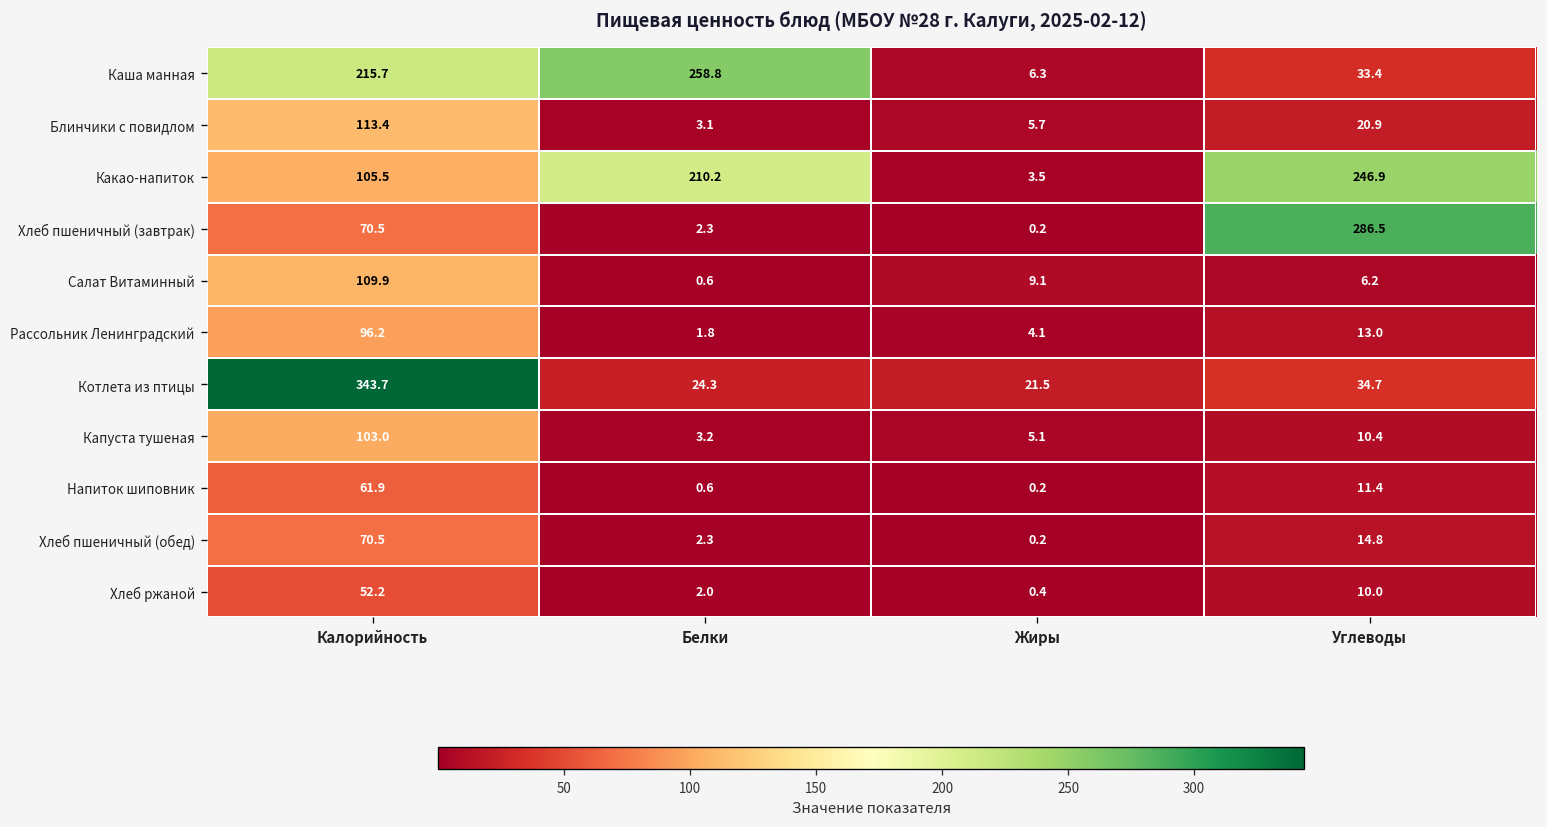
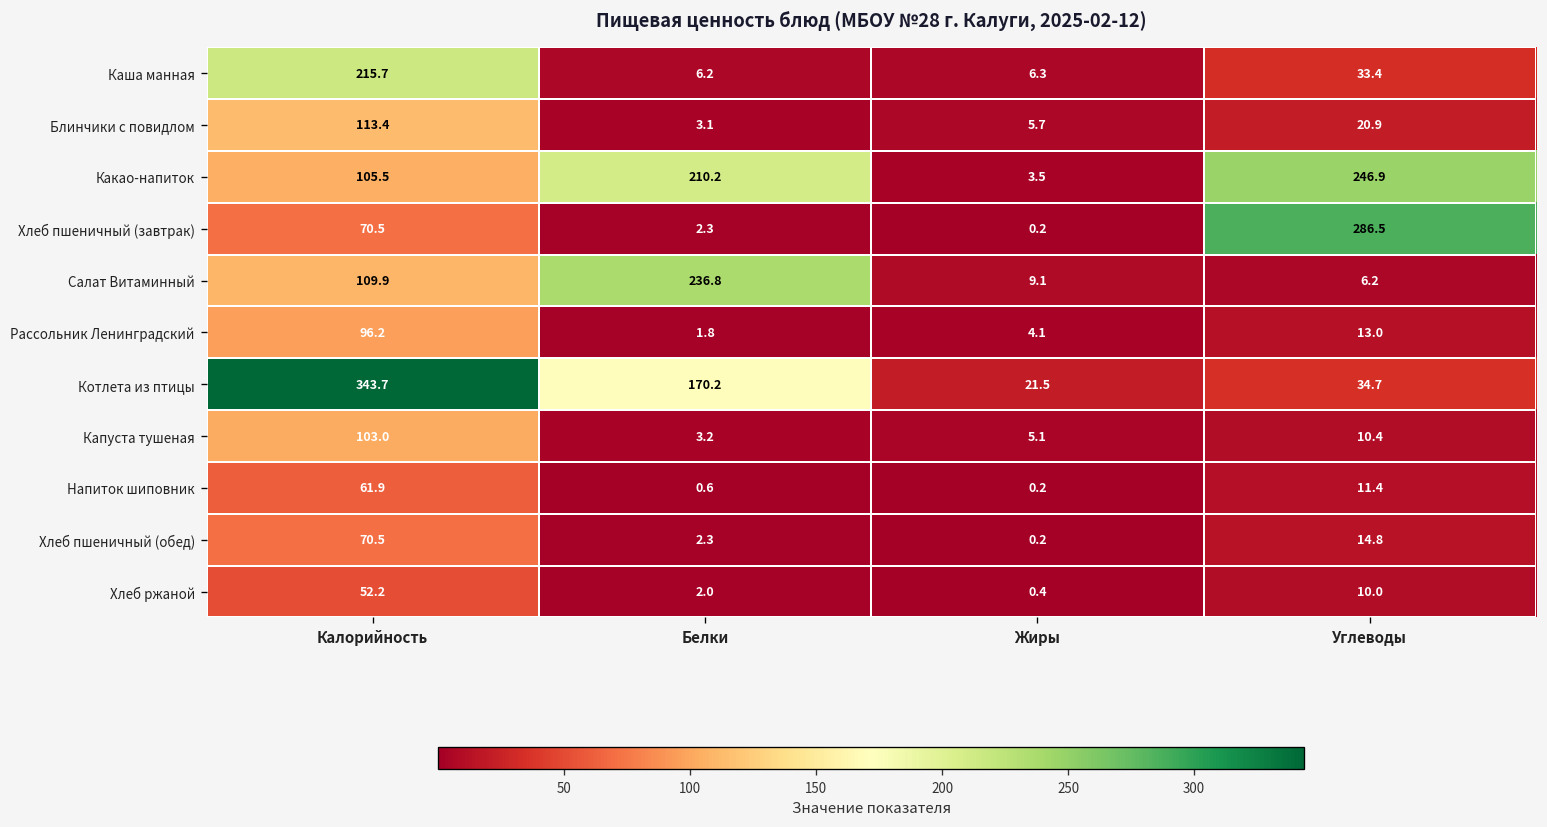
  {
    "Каша манная": {
      "Калорийность": 215.7,
-     "Белки": 258.8,
+     "Белки": 6.2,
      "Жиры": 6.3,
      "Углеводы": 33.4
    },
    "Блинчики с повидлом": {
      "Калорийность": 113.4,
      "Белки": 3.1,
      "Жиры": 5.7,
      "Углеводы": 20.9
    },
    "Какао-напиток": {
      "Калорийность": 105.5,
      "Белки": 210.2,
      "Жиры": 3.5,
      "Углеводы": 246.9
    },
    "Хлеб пшеничный (завтрак)": {
      "Калорийность": 70.5,
      "Белки": 2.3,
      "Жиры": 0.2,
      "Углеводы": 286.5
    },
    "Салат Витаминный": {
      "Калорийность": 109.9,
-     "Белки": 0.6,
+     "Белки": 236.8,
      "Жиры": 9.1,
      "Углеводы": 6.2
    },
    "Рассольник Ленинградский": {
      "Калорийность": 96.2,
      "Белки": 1.8,
      "Жиры": 4.1,
      "Углеводы": 13.0
    },
    "Котлета из птицы": {
      "Калорийность": 343.7,
-     "Белки": 24.3,
+     "Белки": 170.2,
      "Жиры": 21.5,
      "Углеводы": 34.7
    },
    "Капуста тушеная": {
      "Калорийность": 103.0,
      "Белки": 3.2,
      "Жиры": 5.1,
      "Углеводы": 10.4
    },
    "Напиток шиповник": {
      "Калорийность": 61.9,
      "Белки": 0.6,
      "Жиры": 0.2,
      "Углеводы": 11.4
    },
    "Хлеб пшеничный (обед)": {
      "Калорийность": 70.5,
      "Белки": 2.3,
      "Жиры": 0.2,
      "Углеводы": 14.8
    },
    "Хлеб ржаной": {
      "Калорийность": 52.2,
      "Белки": 2.0,
      "Жиры": 0.4,
      "Углеводы": 10.0
    }
  }
